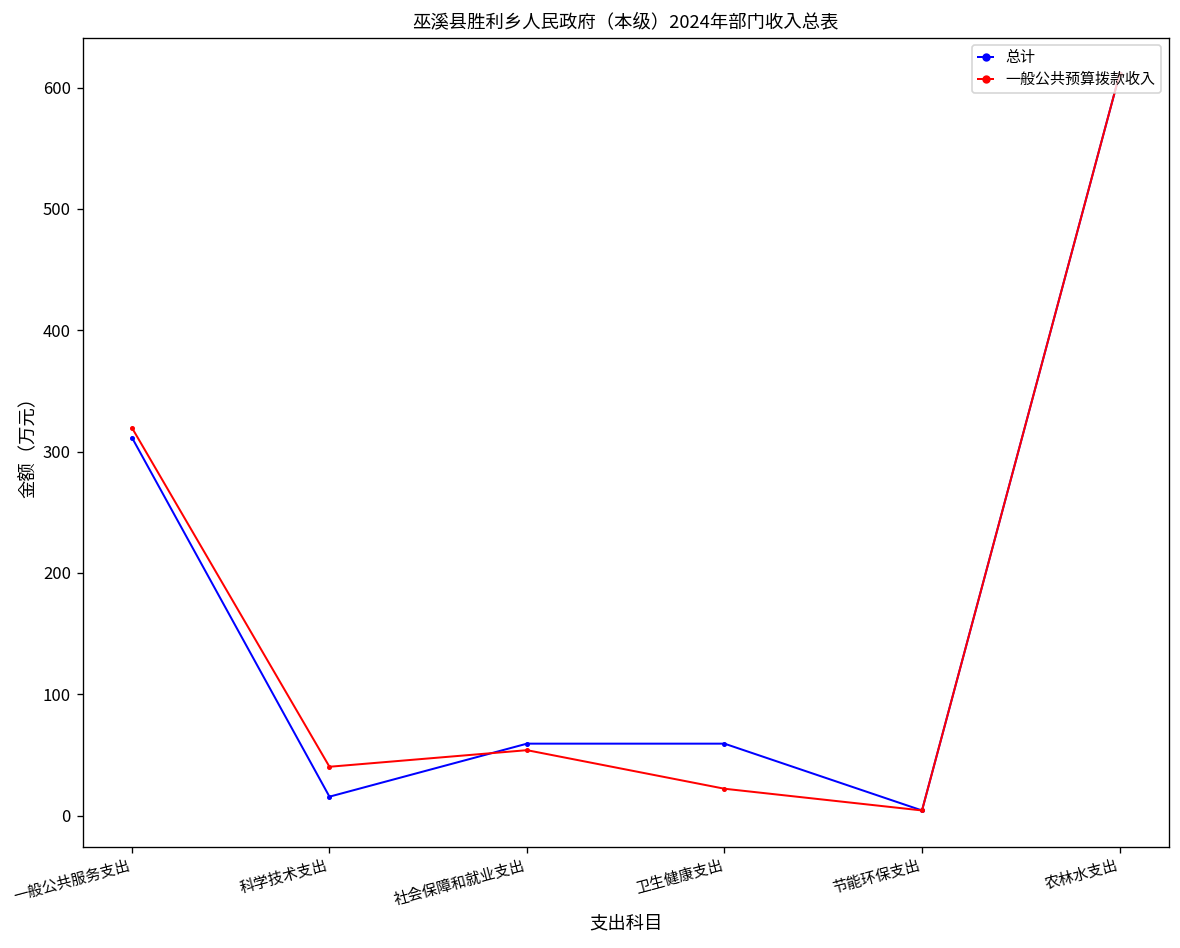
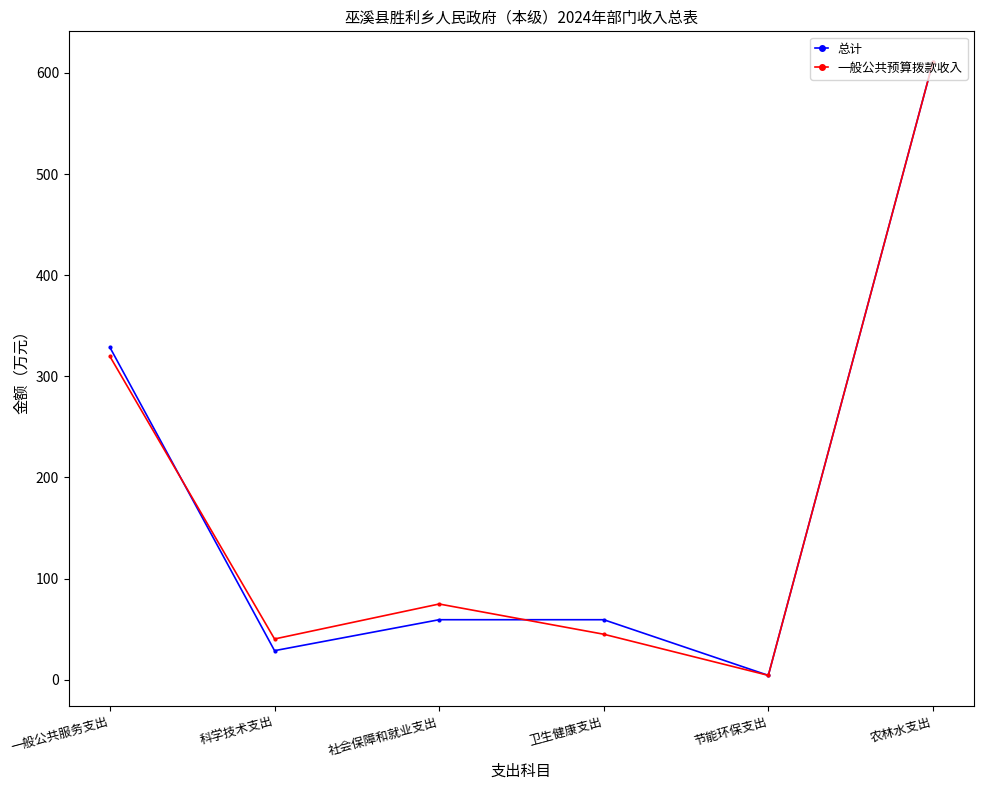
  {
    "总计": {
-     "一般公共服务支出": 312,
-     "科学技术支出": 16,
+     "一般公共服务支出": 329,
+     "科学技术支出": 29,
      "社会保障和就业支出": 59,
      "卫生健康支出": 59
    },
    "一般公共预算拨款收入": {
      "一般公共服务支出": 320,
      "科学技术支出": 40,
-     "社会保障和就业支出": 54,
-     "卫生健康支出": 22
+     "社会保障和就业支出": 75,
+     "卫生健康支出": 45
    }
  }
